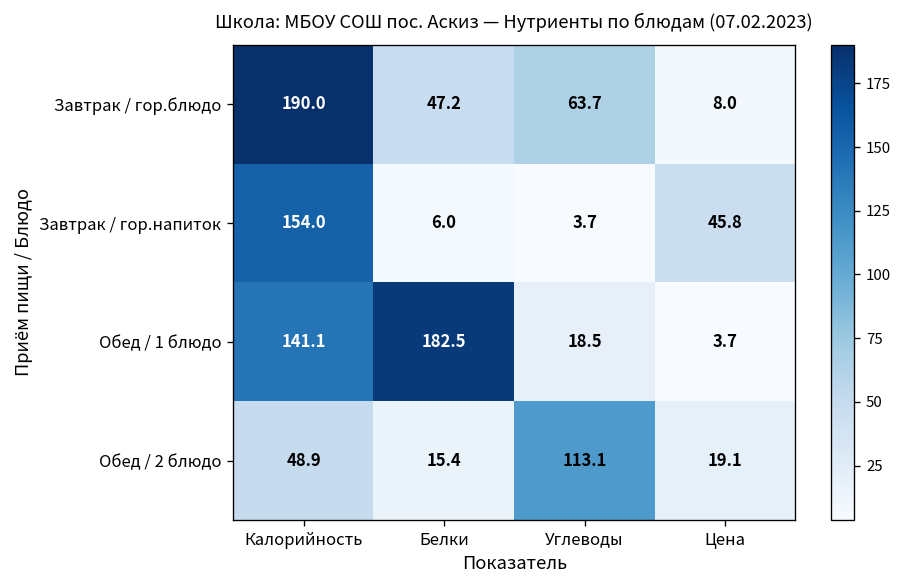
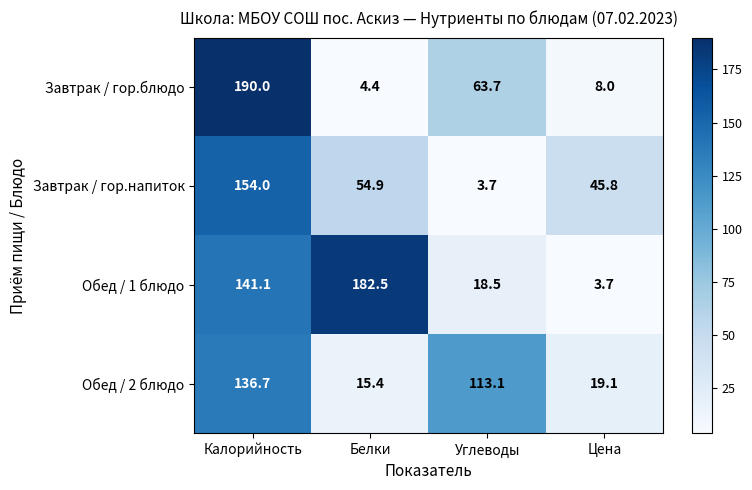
  {
    "Завтрак / гор.блюдо": {
      "Калорийность": 190.0,
-     "Белки": 47.2,
+     "Белки": 4.4,
      "Углеводы": 63.7,
      "Цена": 8.0
    },
    "Завтрак / гор.напиток": {
      "Калорийность": 154.0,
-     "Белки": 6.0,
+     "Белки": 54.9,
      "Углеводы": 3.7,
      "Цена": 45.8
    },
    "Обед / 1 блюдо": {
      "Калорийность": 141.1,
      "Белки": 182.5,
      "Углеводы": 18.5,
      "Цена": 3.7
    },
    "Обед / 2 блюдо": {
-     "Калорийность": 48.9,
+     "Калорийность": 136.7,
      "Белки": 15.4,
      "Углеводы": 113.1,
      "Цена": 19.1
    }
  }
